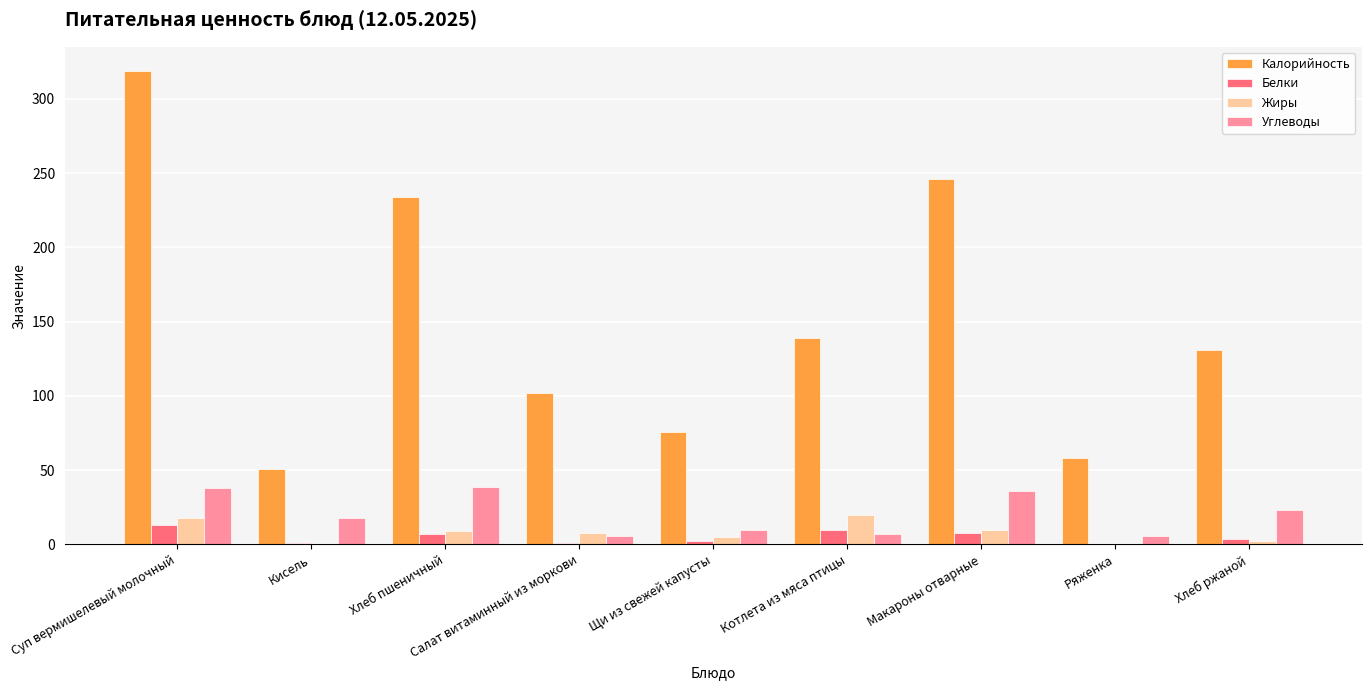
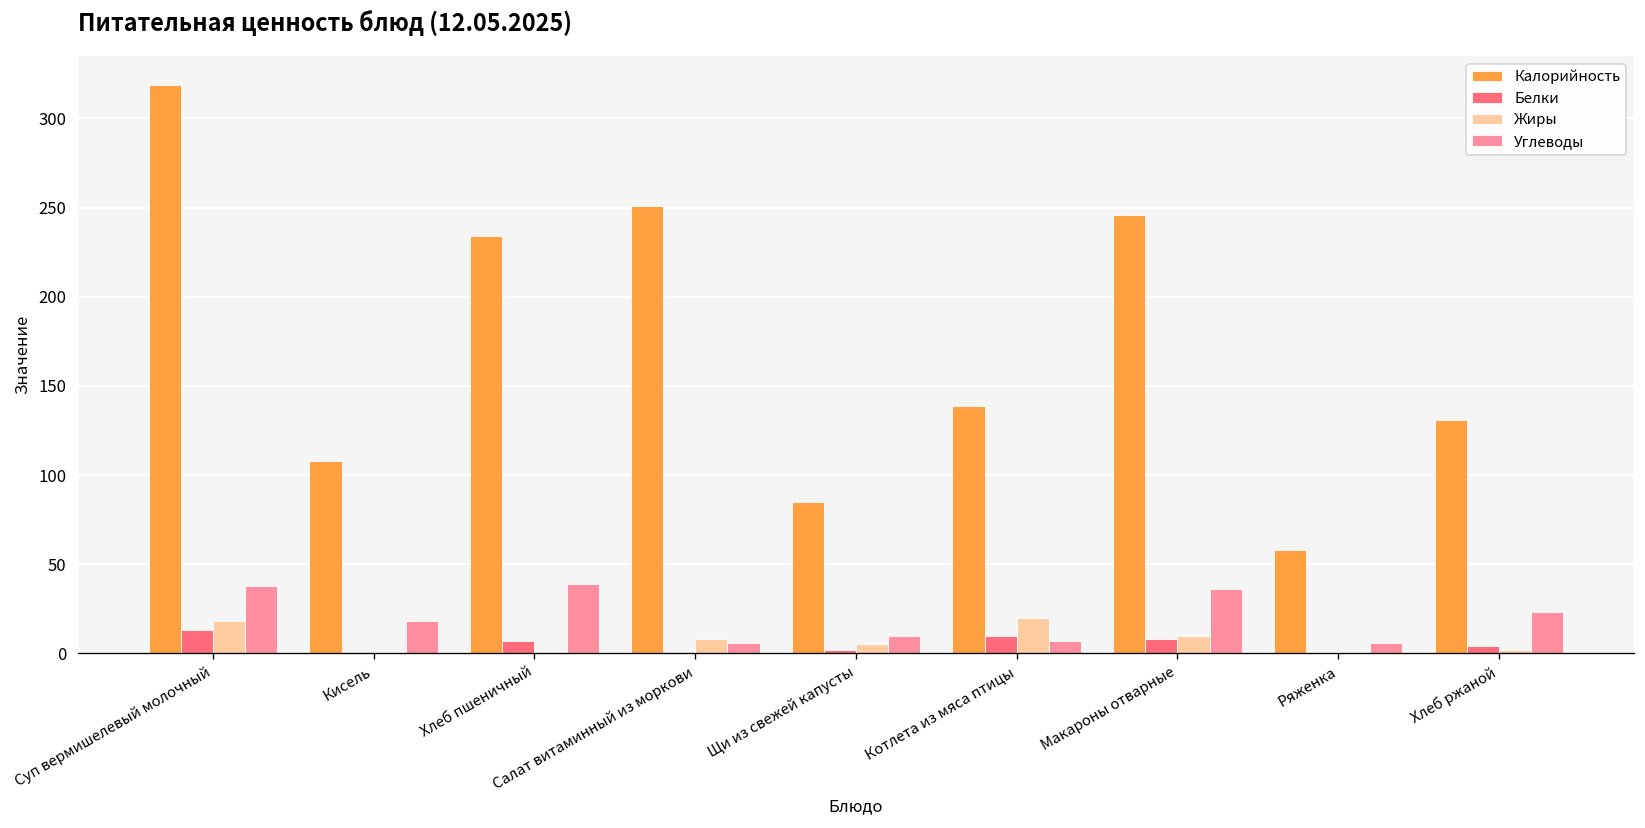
  {
    "Калорийность": {
      "Суп вермишелевый молочный": 319,
-     "Кисель": 51,
+     "Кисель": 108,
      "Хлеб пшеничный": 234,
-     "Салат витаминный из моркови": 102,
-     "Щи из свежей капусты": 76,
+     "Салат витаминный из моркови": 251,
+     "Щи из свежей капусты": 85,
      "Котлета из мяса птицы": 139,
      "Макароны отварные": 246,
      "Ряженка": 58,
      "Хлеб ржаной": 131
    },
    "Жиры": {
      "Суп вермишелевый молочный": 18,
      "Кисель": 0,
-     "Хлеб пшеничный": 9,
+     "Хлеб пшеничный": 1,
      "Салат витаминный из моркови": 8,
      "Щи из свежей капусты": 5,
      "Котлета из мяса птицы": 20,
      "Макароны отварные": 10,
      "Ряженка": 0,
      "Хлеб ржаной": 2
    }
  }
